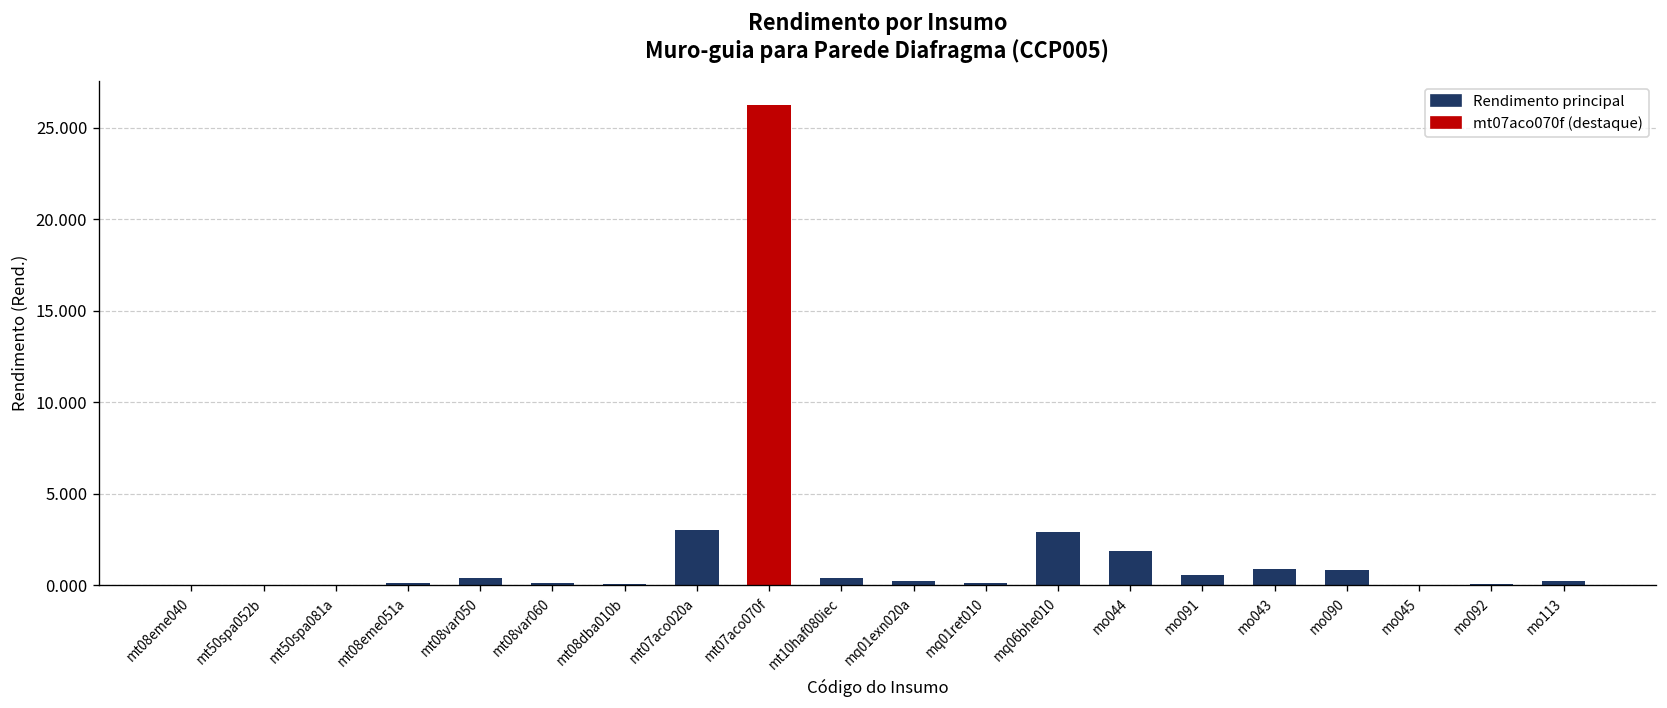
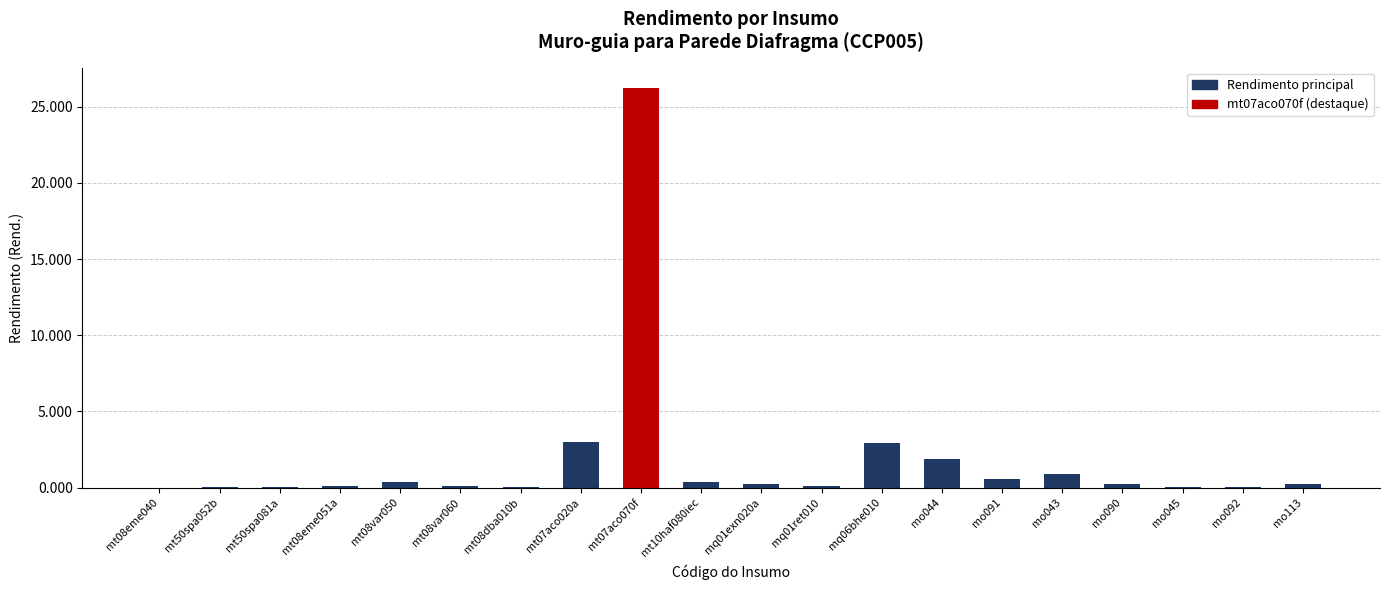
  {
    "mt08var050": 0.4,
    "mt07aco020a": 3.0,
    "mt07aco070f": 26.3,
    "mt10haf080iec": 0.4,
    "mq01exn020a": 0.2,
    "mq06bhe010": 2.9,
    "mo044": 1.9,
    "mo091": 0.6,
    "mo043": 0.9,
-   "mo090": 0.8,
+   "mo090": 0.2,
    "mo113": 0.2
  }
